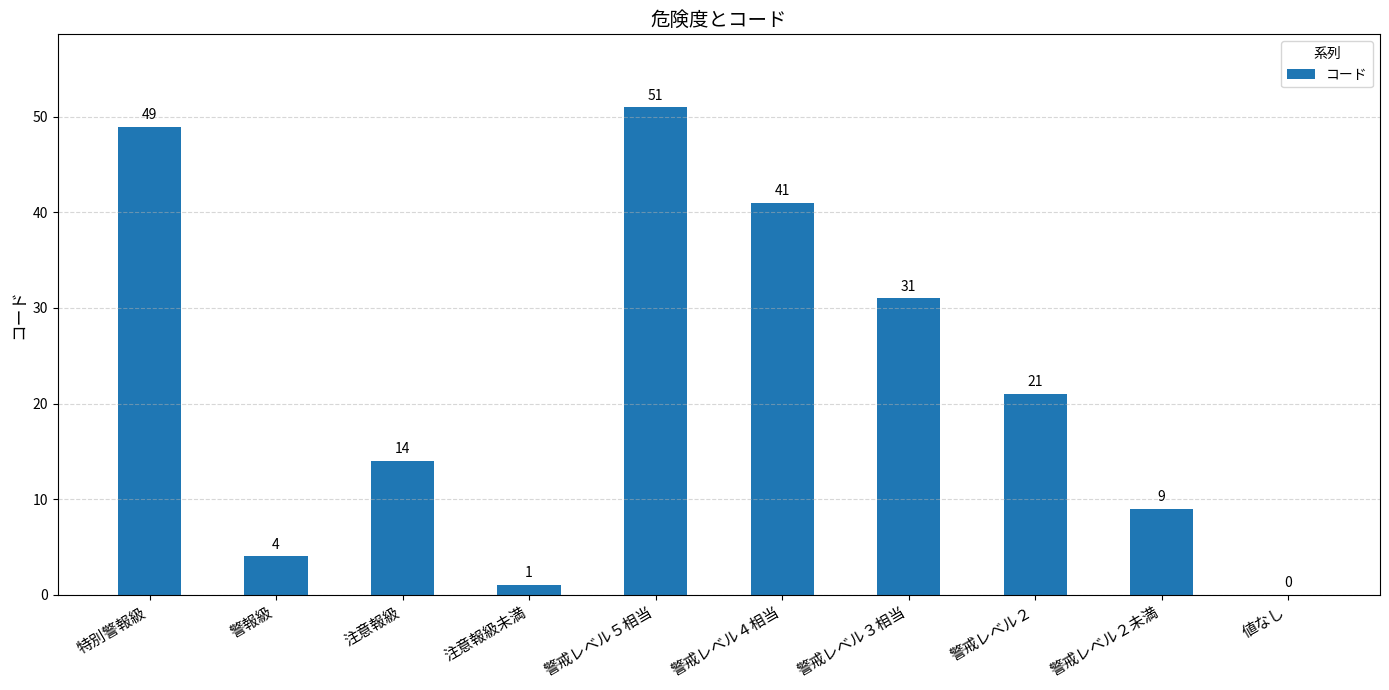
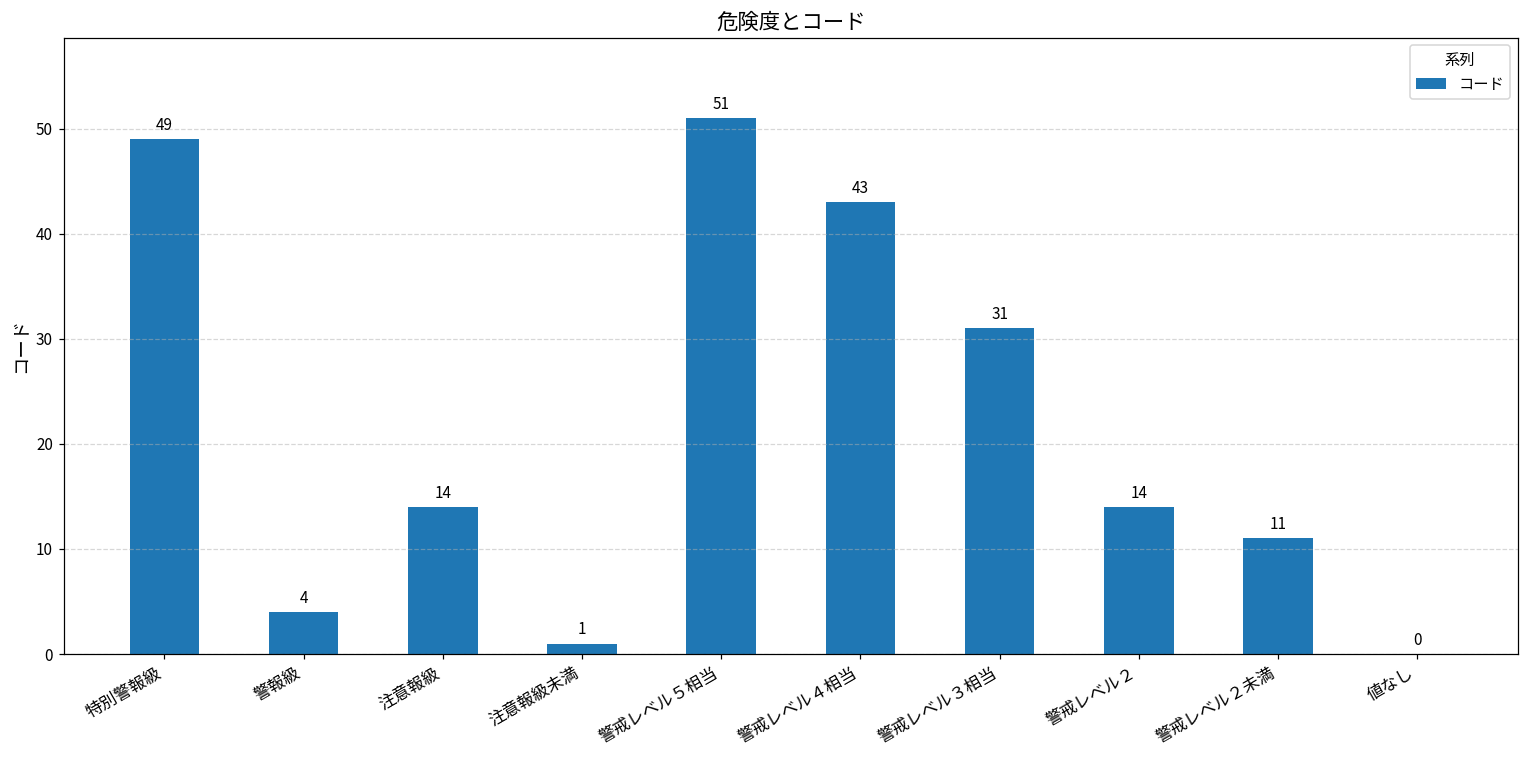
  {
    "特別警報級": 49,
    "警報級": 4,
    "注意報級": 14,
    "注意報級未満": 1,
    "警戒レベル５相当": 51,
-   "警戒レベル４相当": 41,
+   "警戒レベル４相当": 43,
    "警戒レベル３相当": 31,
-   "警戒レベル２": 21,
-   "警戒レベル２未満": 9,
+   "警戒レベル２": 14,
+   "警戒レベル２未満": 11,
    "値なし": 0
  }
